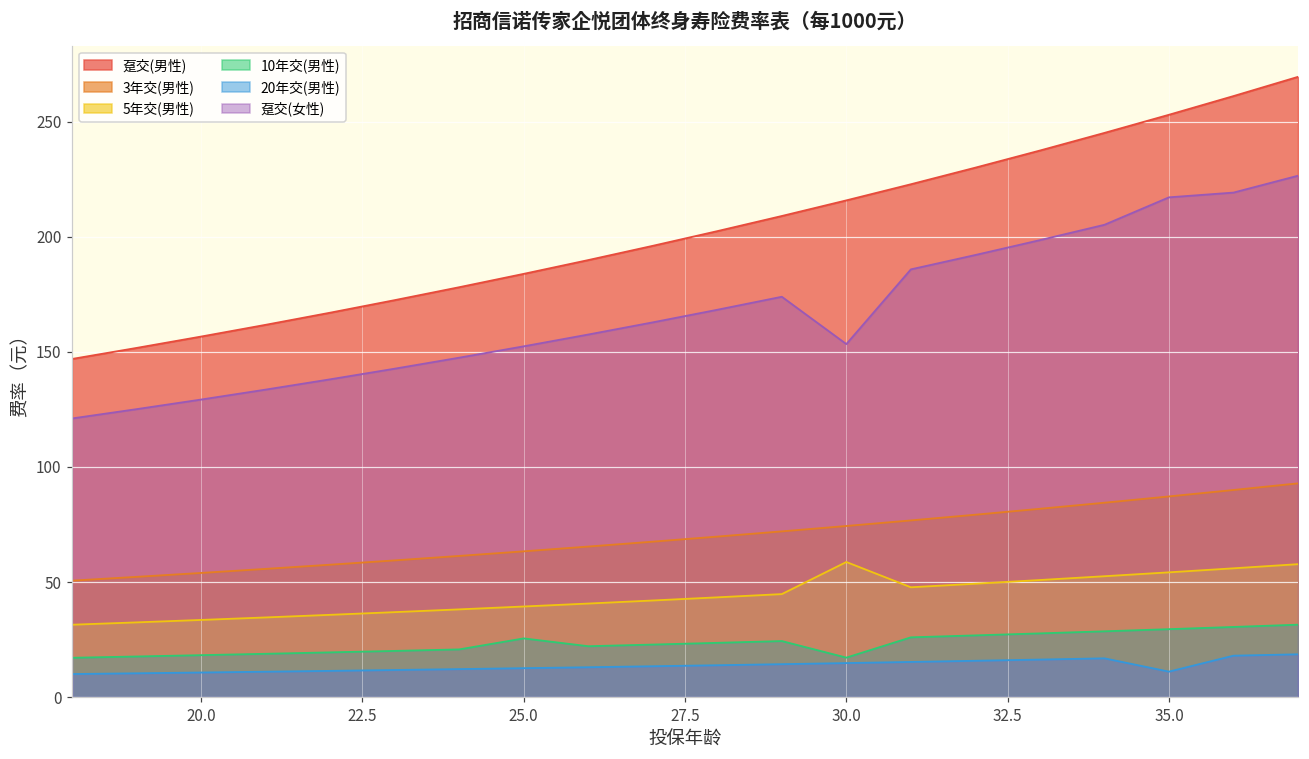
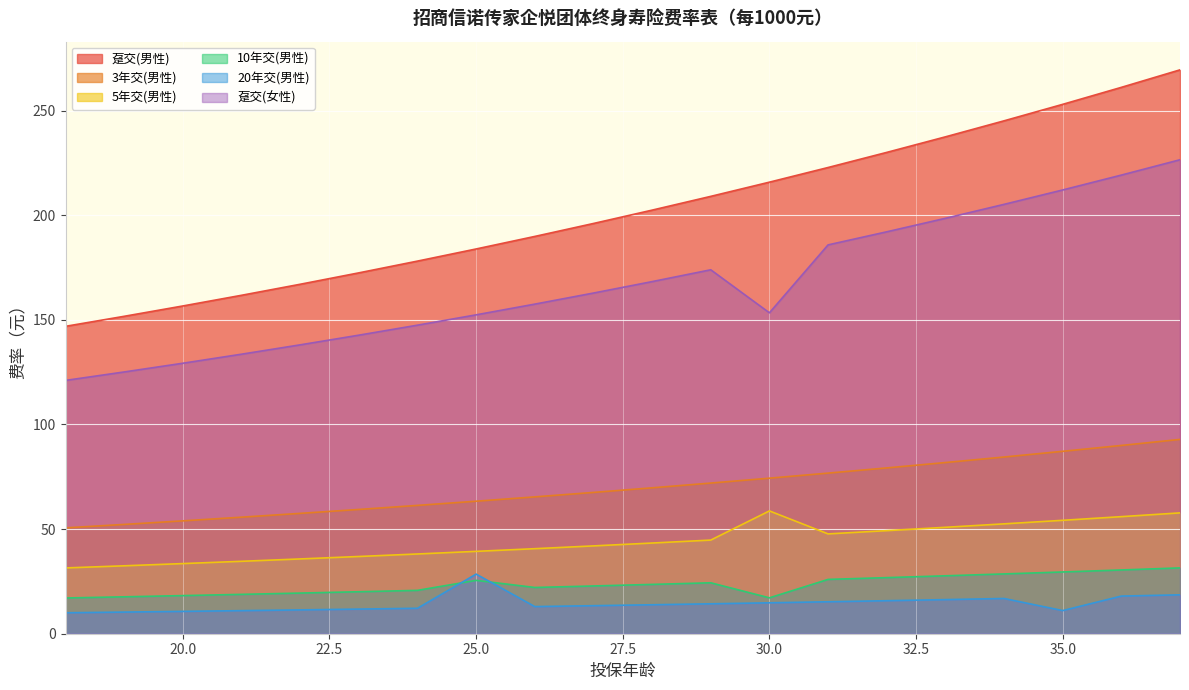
  {
    "5年交(男性)": {
      "20.0": 34,
      "25.0": 39,
      "30.0": 59,
      "35.0": 54
    },
    "10年交(男性)": {
      "20.0": 18,
      "25.0": 26,
      "30.0": 17,
      "35.0": 30
    },
    "20年交(男性)": {
      "20.0": 11,
-     "25.0": 13,
+     "25.0": 28,
      "30.0": 15,
      "35.0": 11
    },
    "趸交(女性)": {
      "20.0": 129,
      "25.0": 152,
      "30.0": 153,
-     "35.0": 217
+     "35.0": 212
    }
  }
